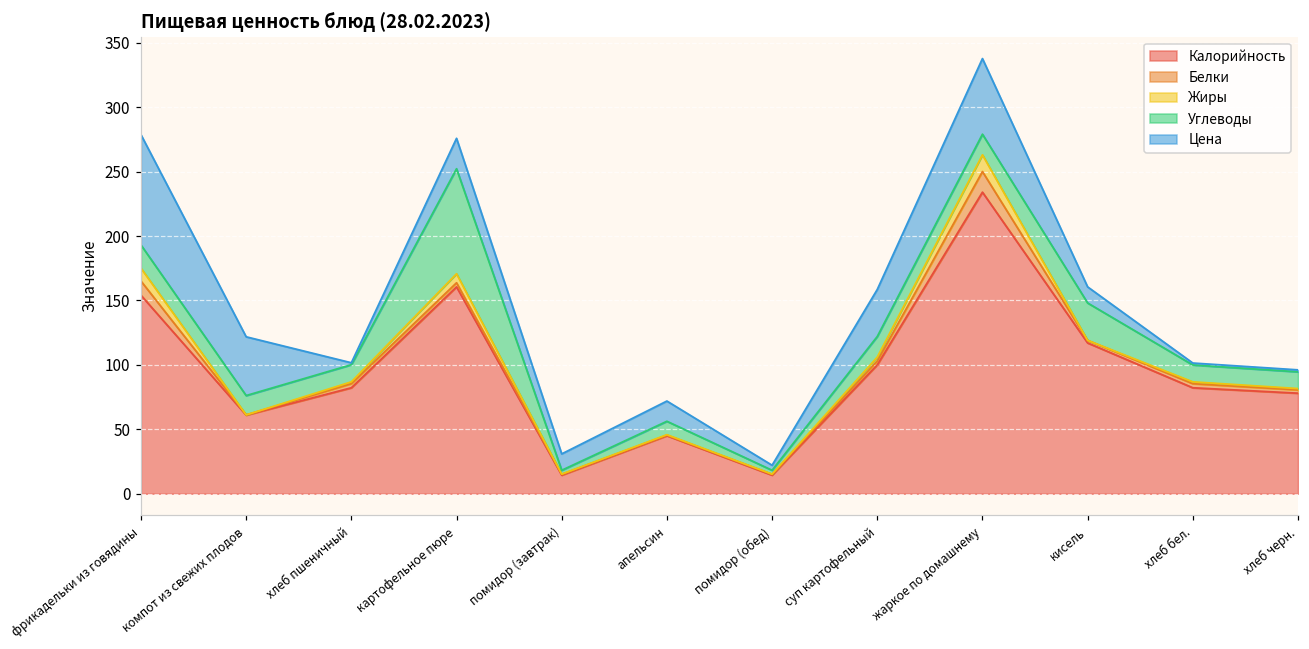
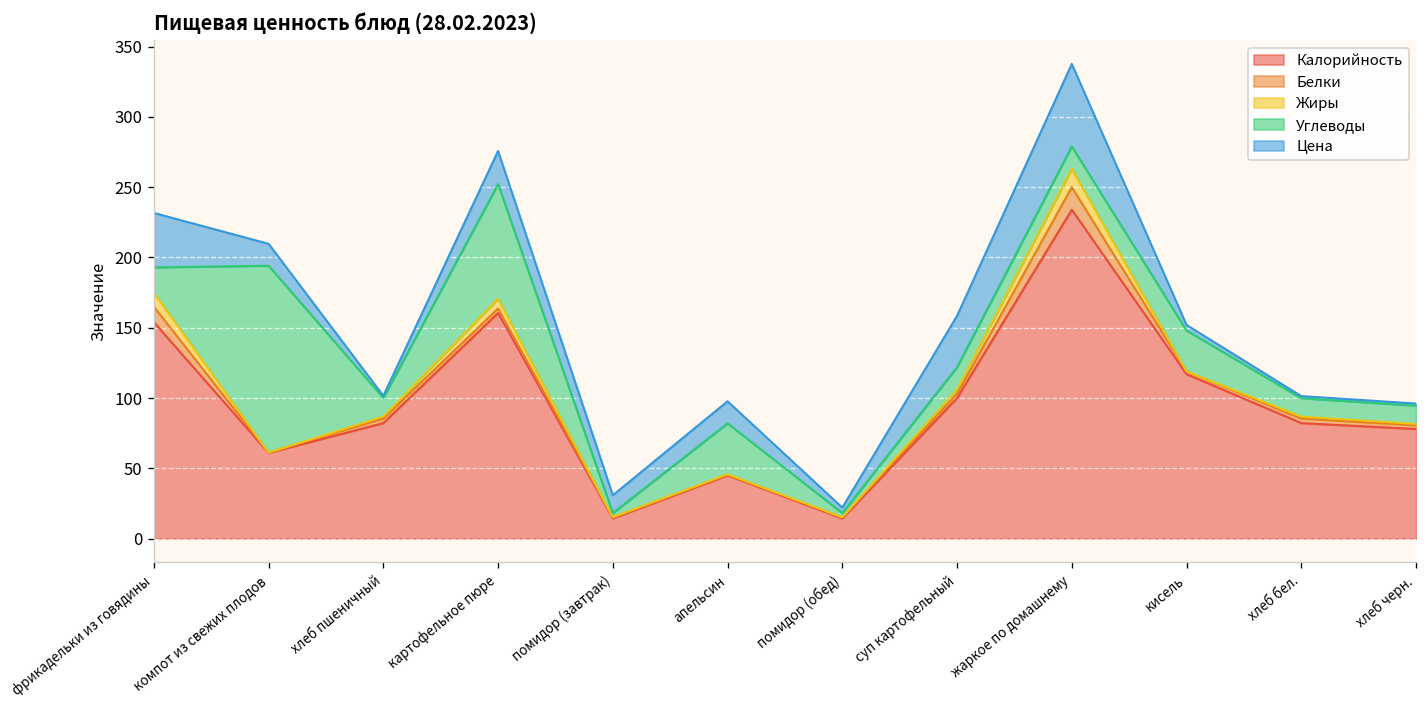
  {
    "Жиры": {
      "фрикадельки из говядины": 10,
      "картофельное пюре": 7,
      "суп картофельный": 3,
      "жаркое по домашнему": 13
    },
    "Углеводы": {
      "фрикадельки из говядины": 18,
-     "компот из свежих плодов": 15,
+     "компот из свежих плодов": 133,
      "картофельное пюре": 82,
      "помидор (завтрак)": 3,
-     "апельсин": 10,
+     "апельсин": 36,
      "помидор (обед)": 3,
      "суп картофельный": 16,
      "жаркое по домашнему": 16,
      "кисель": 29
    },
    "Цена": {
-     "фрикадельки из говядины": 86,
-     "компот из свежих плодов": 46,
+     "фрикадельки из говядины": 39,
+     "компот из свежих плодов": 16,
      "картофельное пюре": 24,
      "помидор (завтрак)": 13,
      "апельсин": 16,
      "помидор (обед)": 4,
      "суп картофельный": 37,
      "жаркое по домашнему": 59,
-     "кисель": 13
+     "кисель": 4
    }
  }
